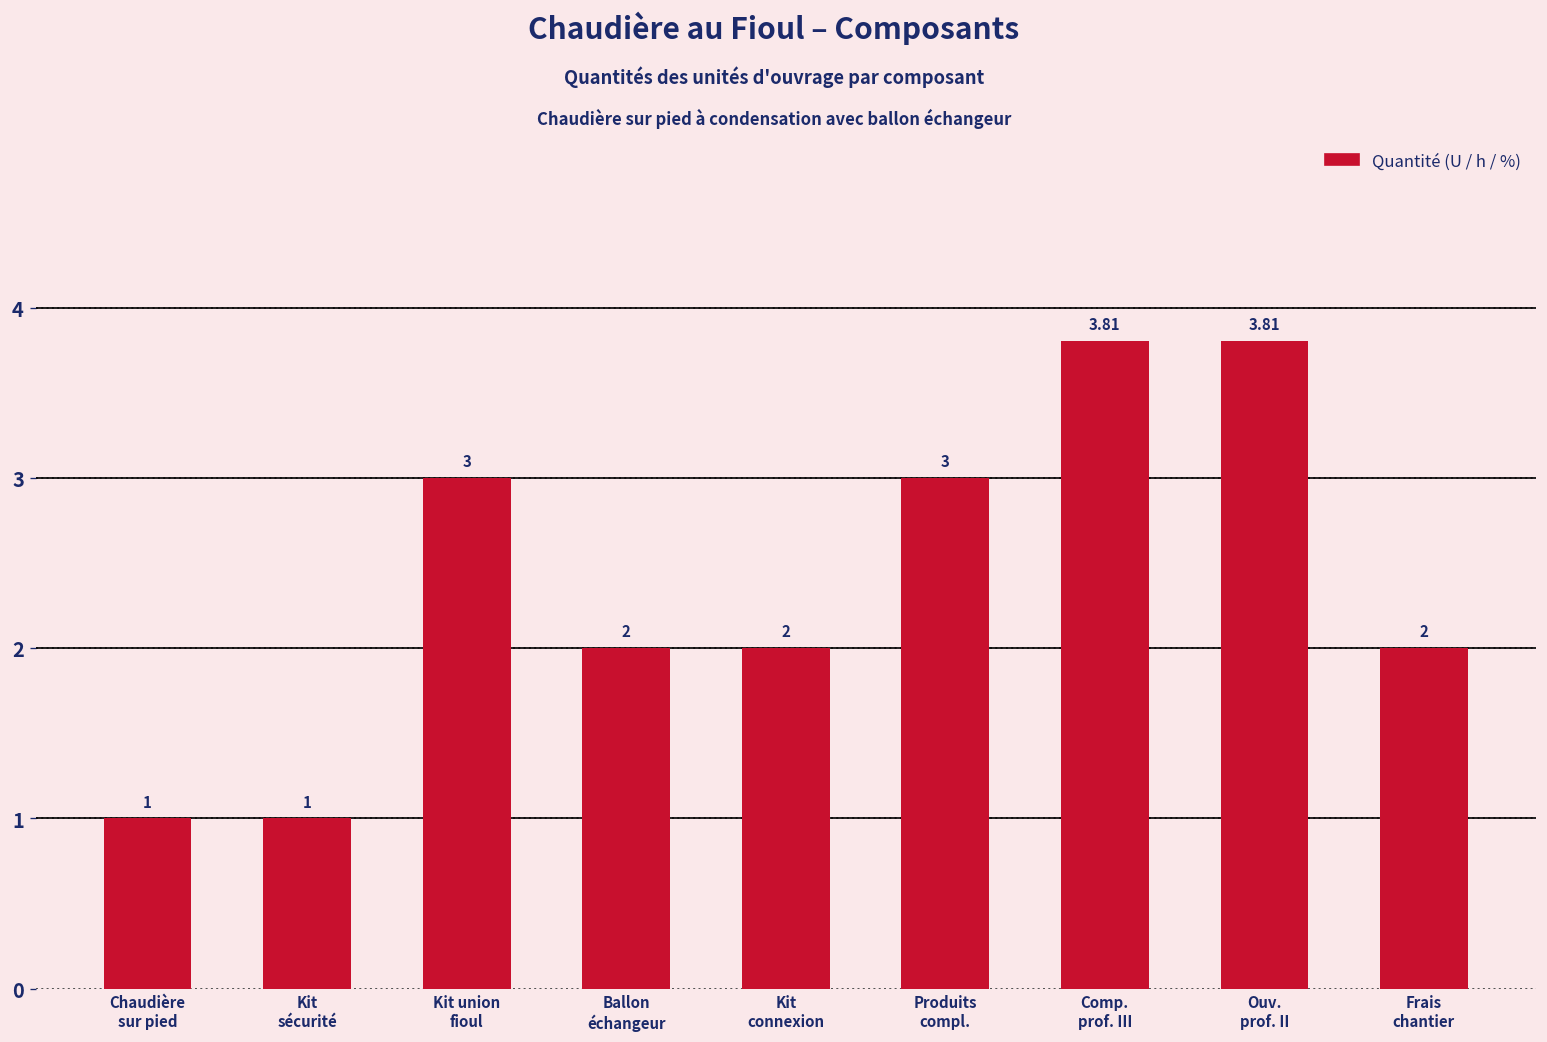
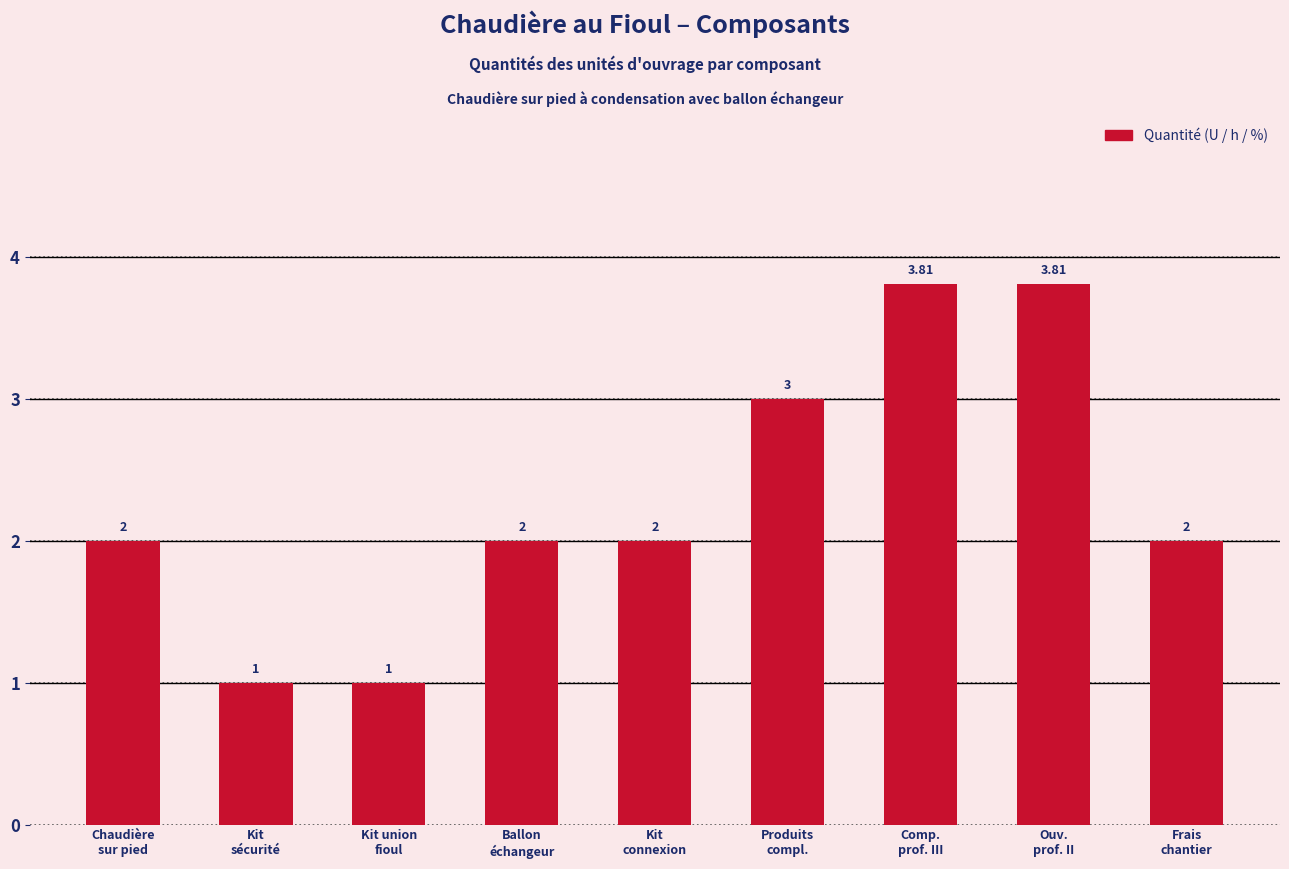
  {
-   "Chaudière sur pied": 1,
+   "Chaudière sur pied": 2,
    "Kit sécurité": 1,
-   "Kit union fioul": 3,
+   "Kit union fioul": 1,
    "Ballon échangeur": 2,
    "Kit connexion": 2,
    "Produits compl.": 3,
    "Comp. prof. III": 3.81,
    "Ouv. prof. II": 3.81,
    "Frais chantier": 2
  }
